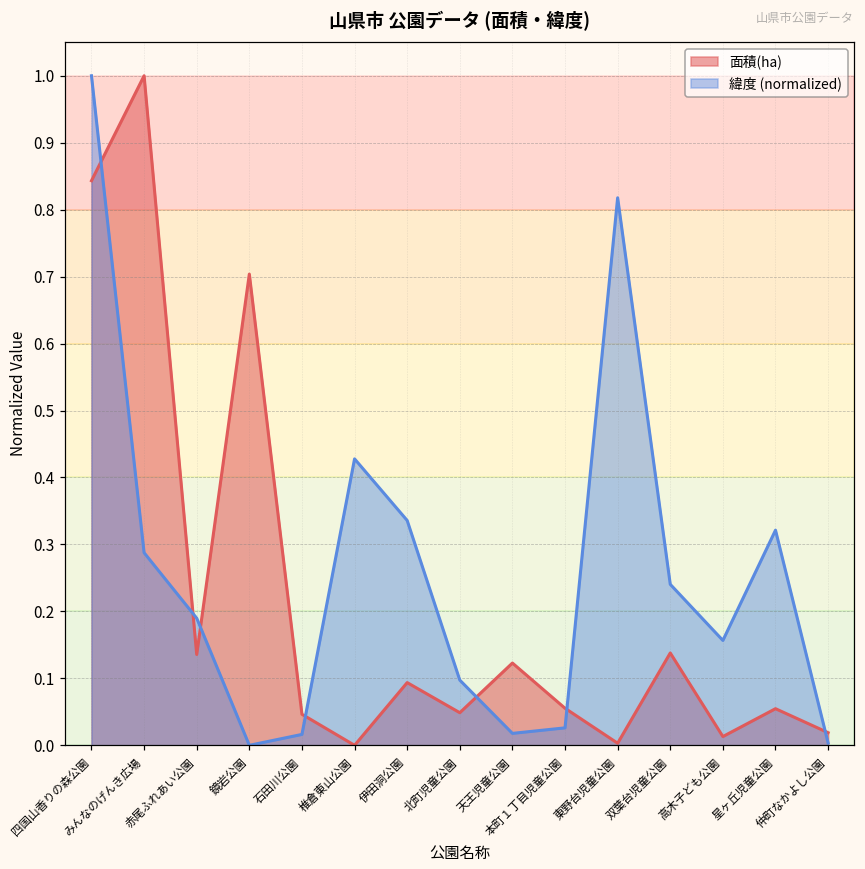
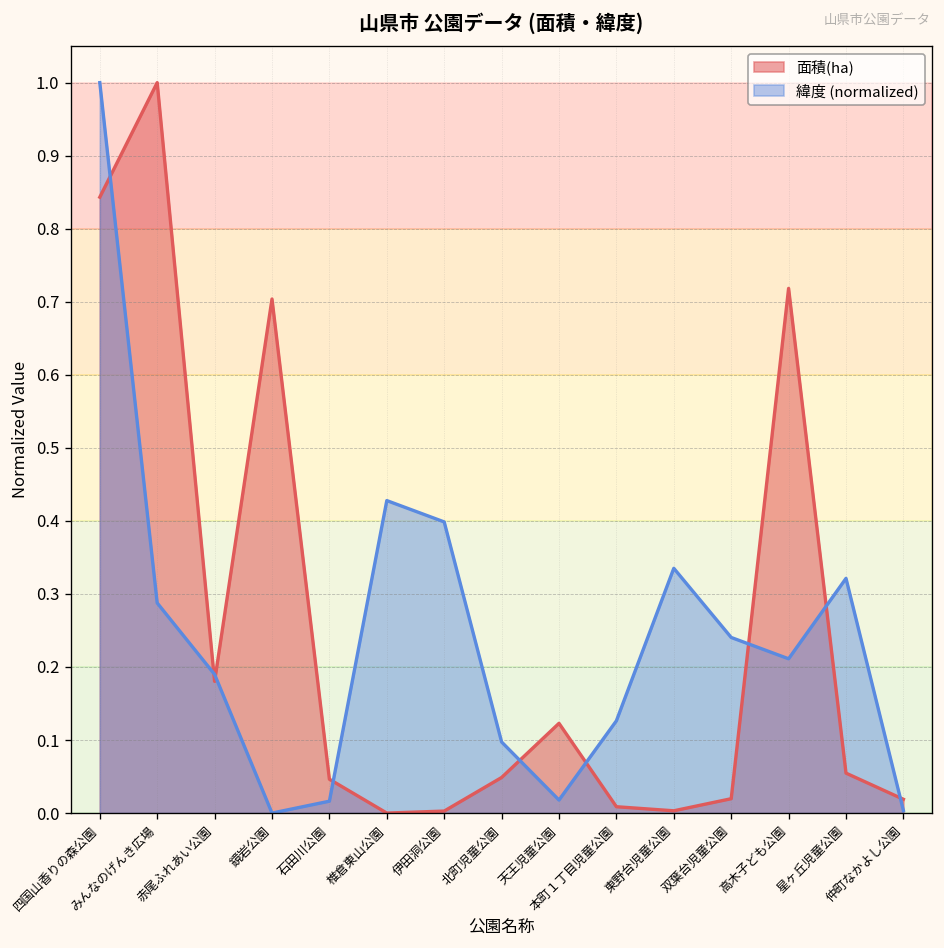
  {
    "面積(ha)": {
      "四国山香りの森公園": 0.84,
      "みんなのげんき広場": 1.00,
-     "赤尾ふれあい公園": 0.14,
+     "赤尾ふれあい公園": 0.18,
      "鏡岩公園": 0.70,
      "石田川公園": 0.05,
      "椎倉東山公園": 0.00,
-     "伊田洞公園": 0.09,
+     "伊田洞公園": 0.00,
      "北町児童公園": 0.05,
      "天王児童公園": 0.12,
-     "本町１丁目児童公園": 0.06,
+     "本町１丁目児童公園": 0.01,
      "東野台児童公園": 0.00,
-     "双葉台児童公園": 0.14,
-     "高木子ども公園": 0.01,
+     "双葉台児童公園": 0.02,
+     "高木子ども公園": 0.72,
      "星ヶ丘児童公園": 0.05,
      "仲町なかよし公園": 0.02
    },
    "緯度 (normalized)": {
      "四国山香りの森公園": 1.00,
      "みんなのげんき広場": 0.29,
      "赤尾ふれあい公園": 0.19,
      "鏡岩公園": 0.00,
      "石田川公園": 0.02,
      "椎倉東山公園": 0.43,
-     "伊田洞公園": 0.34,
+     "伊田洞公園": 0.40,
      "北町児童公園": 0.10,
      "天王児童公園": 0.02,
-     "本町１丁目児童公園": 0.03,
-     "東野台児童公園": 0.82,
+     "本町１丁目児童公園": 0.13,
+     "東野台児童公園": 0.34,
      "双葉台児童公園": 0.24,
-     "高木子ども公園": 0.16,
+     "高木子ども公園": 0.21,
      "星ヶ丘児童公園": 0.32,
      "仲町なかよし公園": 0.00
    }
  }
